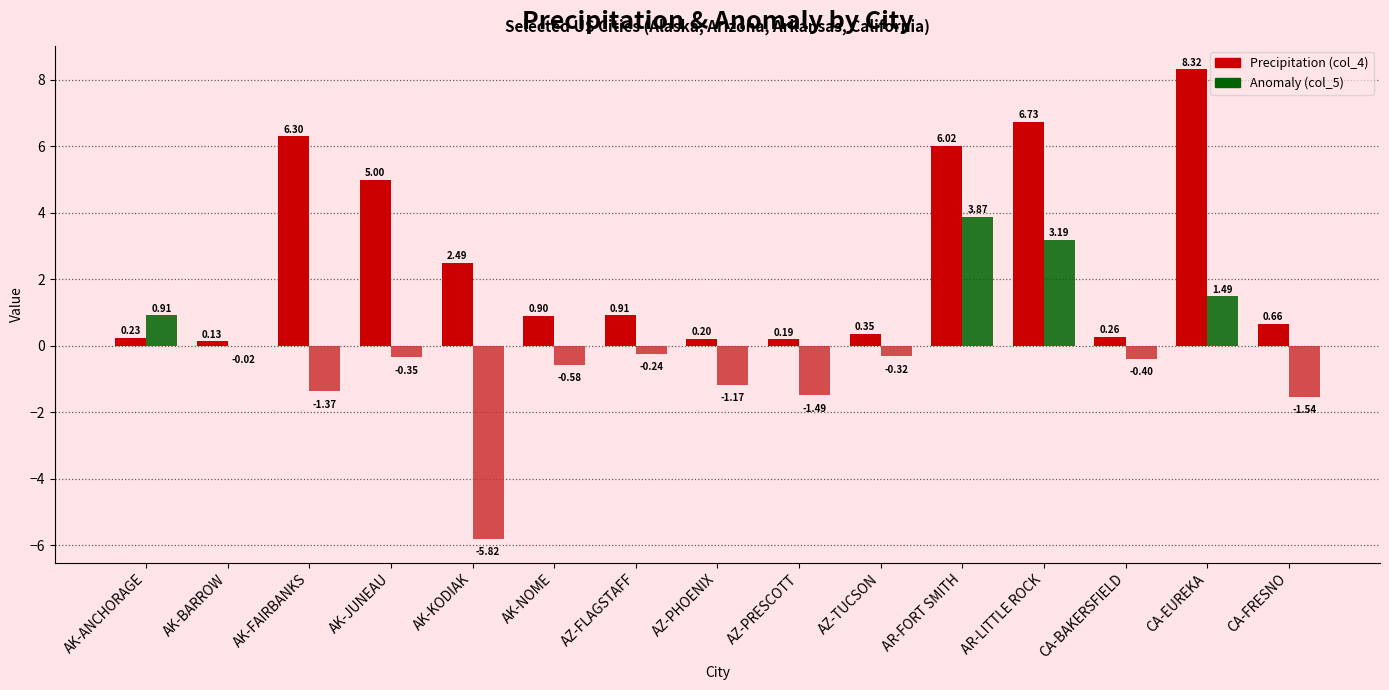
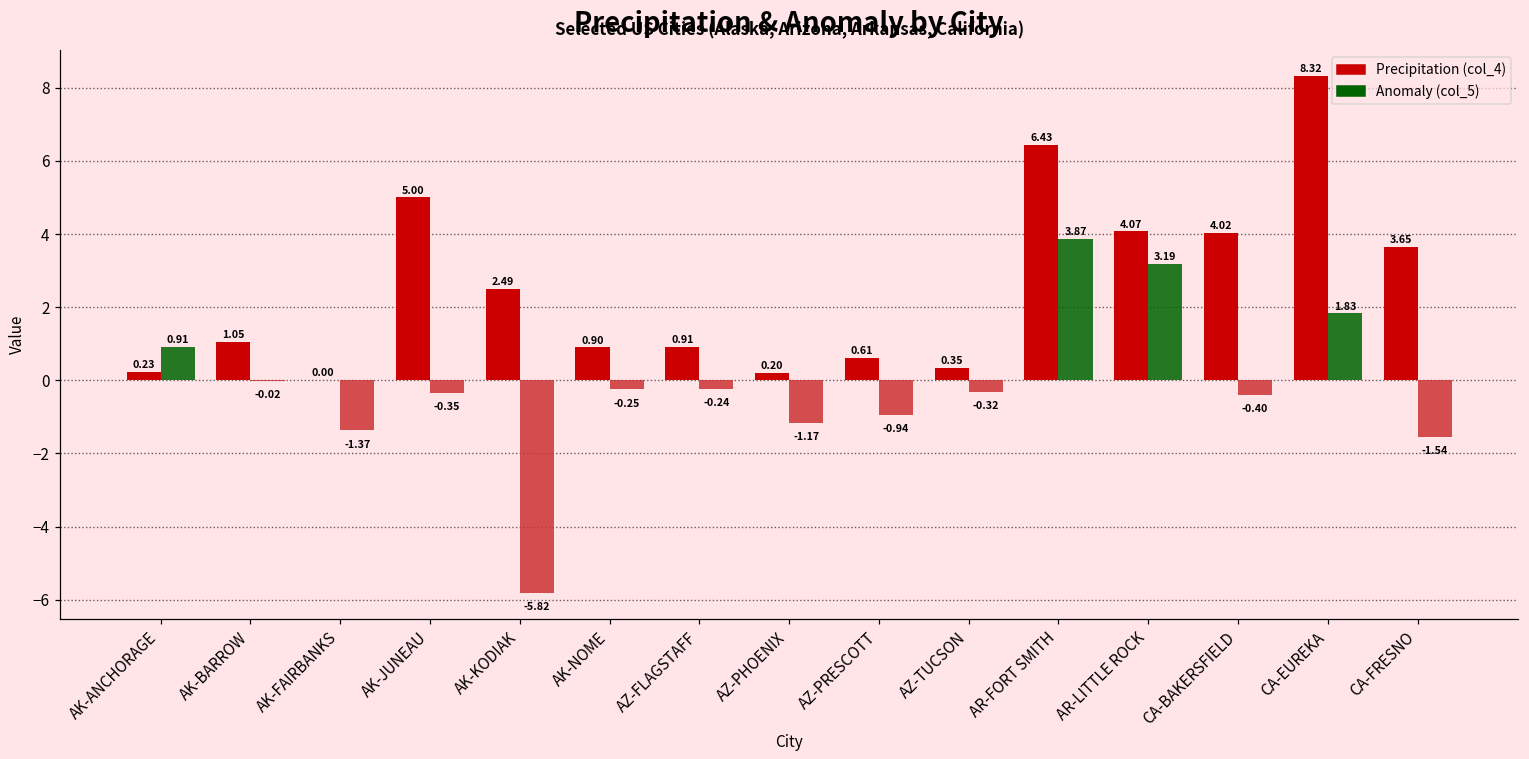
  {
    "Precipitation (col_4)": {
      "AK-ANCHORAGE": 0.23,
-     "AK-BARROW": 0.13,
-     "AK-FAIRBANKS": 6.30,
+     "AK-BARROW": 1.05,
+     "AK-FAIRBANKS": 0.00,
      "AK-JUNEAU": 5.00,
      "AK-KODIAK": 2.49,
      "AK-NOME": 0.90,
      "AZ-FLAGSTAFF": 0.91,
      "AZ-PHOENIX": 0.20,
-     "AZ-PRESCOTT": 0.19,
+     "AZ-PRESCOTT": 0.61,
      "AZ-TUCSON": 0.35,
-     "AR-FORT SMITH": 6.02,
-     "AR-LITTLE ROCK": 6.73,
-     "CA-BAKERSFIELD": 0.26,
+     "AR-FORT SMITH": 6.43,
+     "AR-LITTLE ROCK": 4.07,
+     "CA-BAKERSFIELD": 4.02,
      "CA-EUREKA": 8.32,
-     "CA-FRESNO": 0.66
+     "CA-FRESNO": 3.65
    },
    "Anomaly (col_5)": {
      "AK-ANCHORAGE": 0.91,
      "AK-BARROW": -0.02,
      "AK-FAIRBANKS": -1.37,
      "AK-JUNEAU": -0.35,
      "AK-KODIAK": -5.82,
-     "AK-NOME": -0.58,
+     "AK-NOME": -0.25,
      "AZ-FLAGSTAFF": -0.24,
      "AZ-PHOENIX": -1.17,
-     "AZ-PRESCOTT": -1.49,
+     "AZ-PRESCOTT": -0.94,
      "AZ-TUCSON": -0.32,
      "AR-FORT SMITH": 3.87,
      "AR-LITTLE ROCK": 3.19,
      "CA-BAKERSFIELD": -0.40,
-     "CA-EUREKA": 1.49,
+     "CA-EUREKA": 1.83,
      "CA-FRESNO": -1.54
    }
  }
